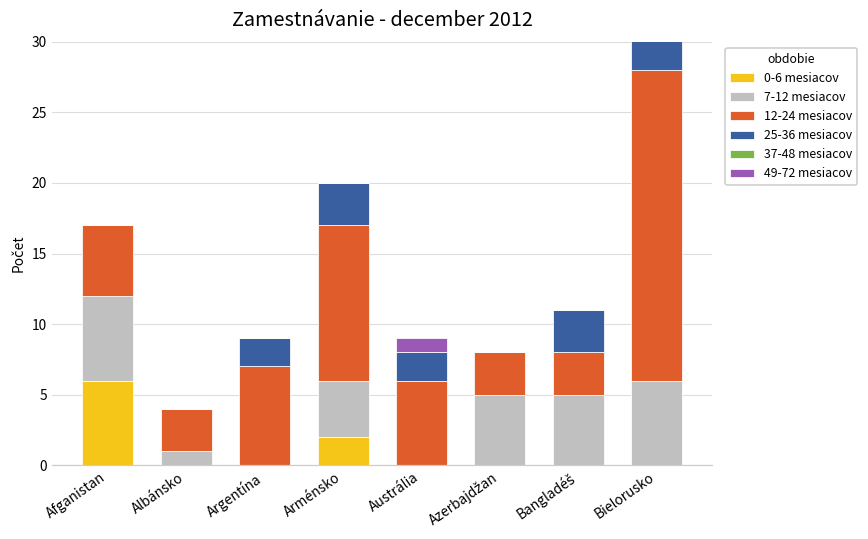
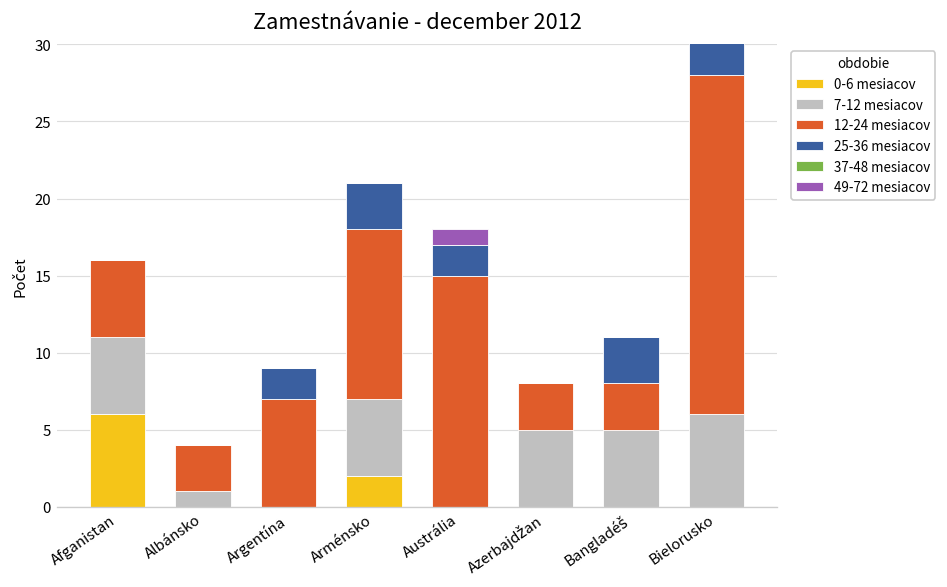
  {
    "0-6 mesiacov": {
      "Afganistan": 6,
      "Albánsko": 0,
      "Argentína": 0,
      "Arménsko": 2,
      "Austrália": 0,
      "Azerbajdžan": 0,
      "Bangladéš": 0,
      "Bielorusko": 0
    },
    "7-12 mesiacov": {
-     "Afganistan": 6,
+     "Afganistan": 5,
      "Albánsko": 1,
      "Argentína": 0,
-     "Arménsko": 4,
+     "Arménsko": 5,
      "Austrália": 0,
      "Azerbajdžan": 5,
      "Bangladéš": 5,
      "Bielorusko": 6
    },
    "12-24 mesiacov": {
      "Afganistan": 5,
      "Albánsko": 3,
      "Argentína": 7,
      "Arménsko": 11,
-     "Austrália": 6,
+     "Austrália": 15,
      "Azerbajdžan": 3,
      "Bangladéš": 3,
      "Bielorusko": 22
    },
    "37-48 mesiacov": {
      "Afganistan": 0,
      "Albánsko": 0,
      "Azerbajdžan": 0
    },
    "49-72 mesiacov": {
      "Afganistan": 0,
      "Albánsko": 0,
      "Argentína": 0,
      "Arménsko": 0,
      "Austrália": 1,
      "Azerbajdžan": 0,
      "Bangladéš": 0
    }
  }
